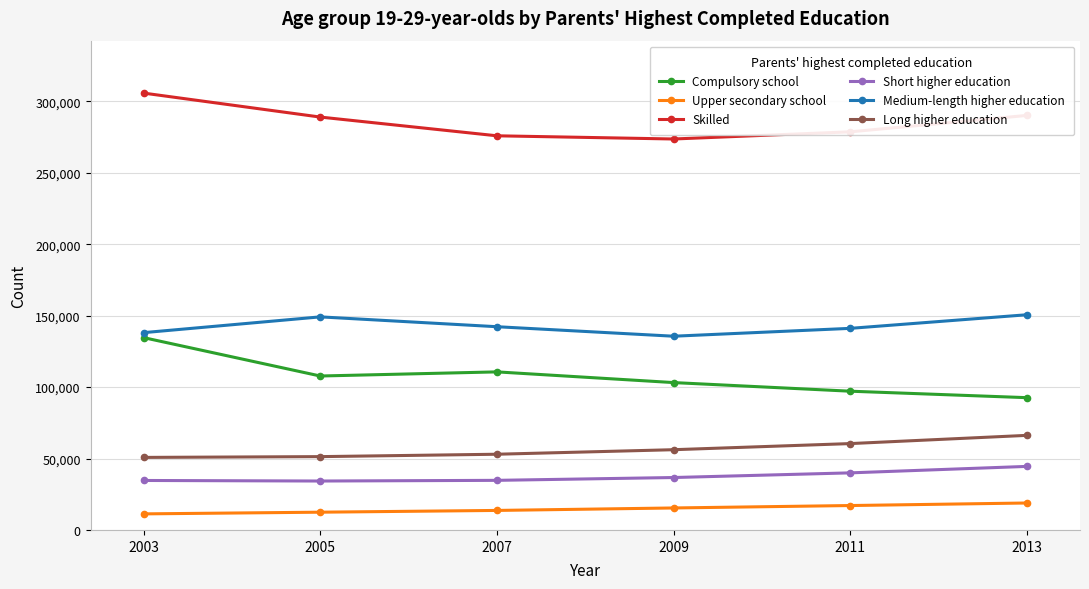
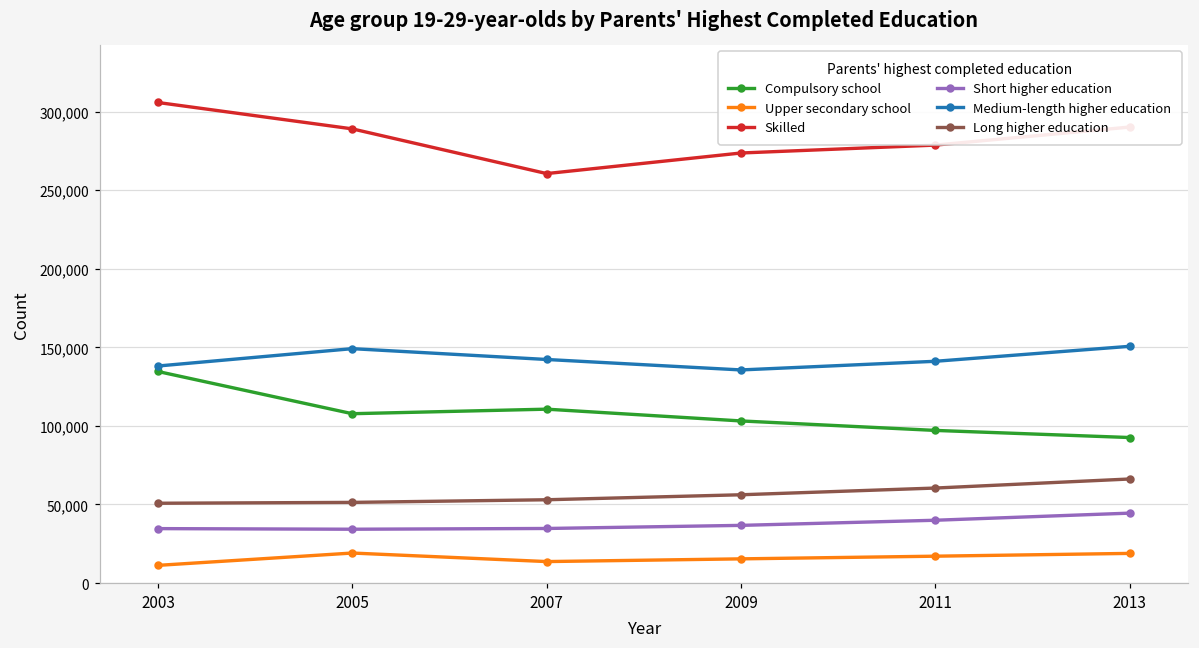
  {
    "Compulsory school": {
      "2003": "135,000",
      "2005": "108,000",
      "2007": "111,000",
      "2009": "103,000",
      "2011": "97,000",
      "2013": "93,000"
    },
    "Upper secondary school": {
      "2003": "11,000",
-     "2005": "12,000",
+     "2005": "19,000",
      "2007": "14,000",
      "2009": "15,000",
      "2011": "17,000",
      "2013": "19,000"
    },
    "Skilled": {
      "2003": "306,000",
      "2005": "289,000",
-     "2007": "276,000",
+     "2007": "261,000",
      "2009": "274,000"
    },
    "Short higher education": {
      "2003": "35,000",
      "2005": "34,000",
      "2007": "35,000",
      "2009": "37,000",
      "2011": "40,000",
      "2013": "44,000"
    },
    "Medium-length higher education": {
      "2003": "138,000",
      "2005": "149,000",
      "2007": "142,000",
      "2009": "136,000",
      "2011": "141,000",
      "2013": "151,000"
    },
    "Long higher education": {
      "2003": "51,000",
      "2005": "51,000",
      "2007": "53,000",
      "2009": "56,000",
      "2011": "60,000",
      "2013": "66,000"
    }
  }
